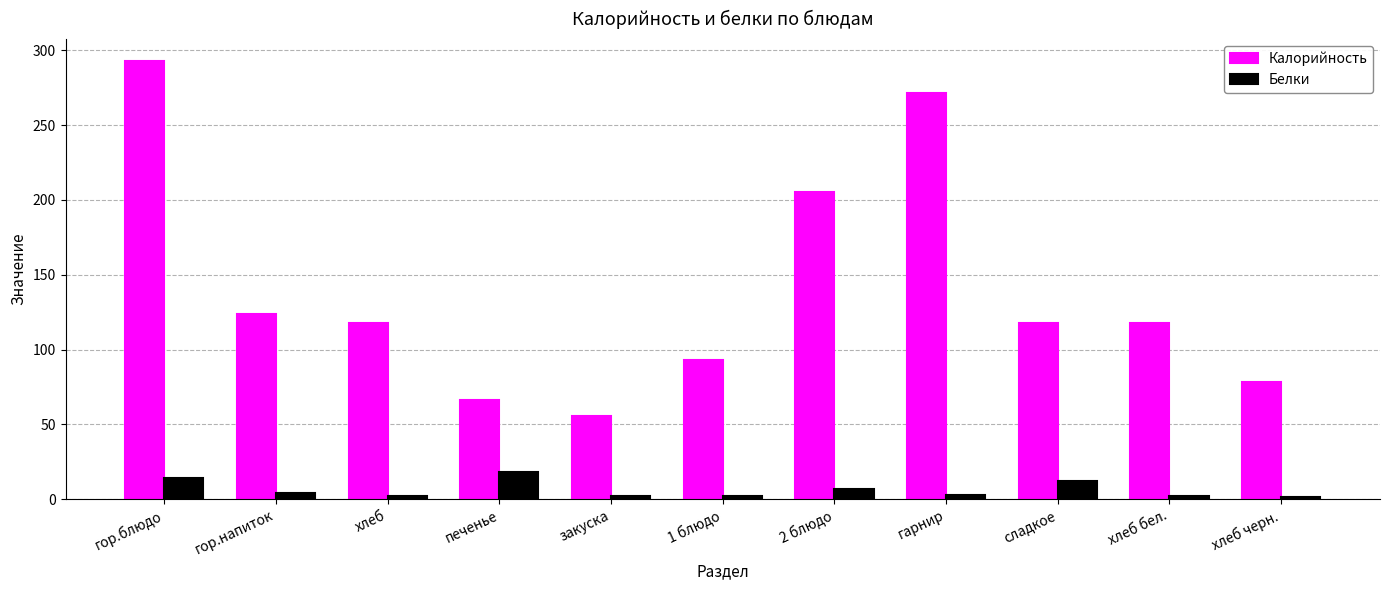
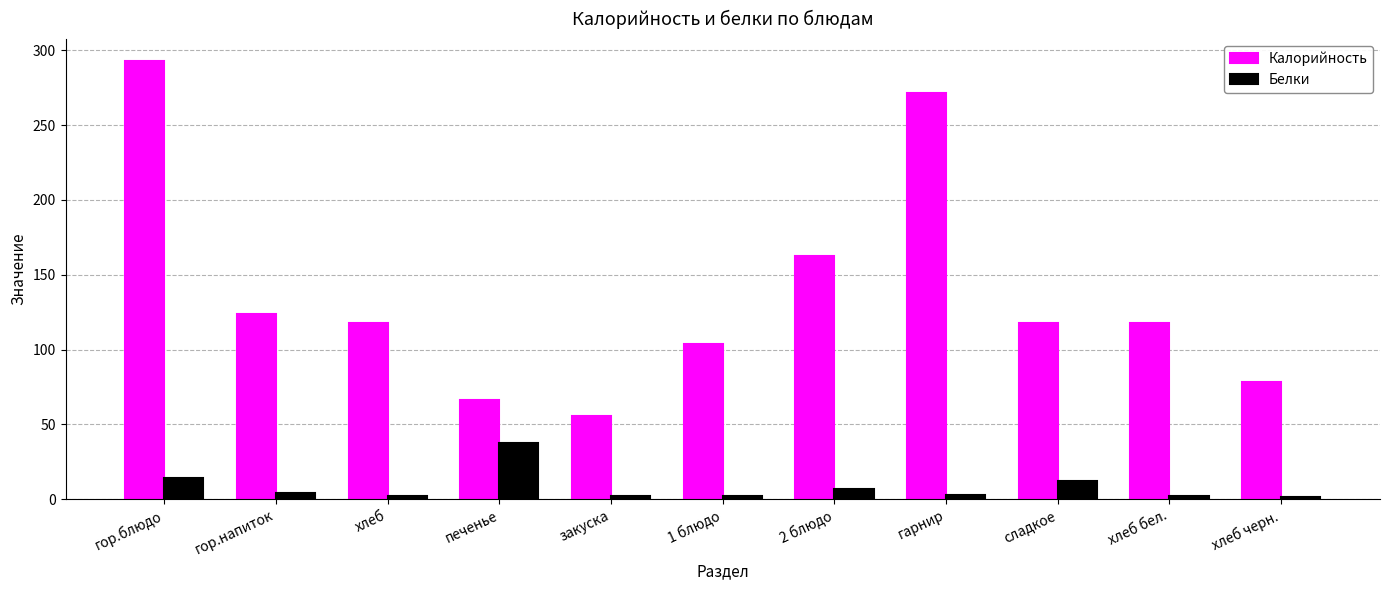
  {
    "Калорийность": {
      "гор.блюдо": 293,
      "гор.напиток": 124,
      "хлеб": 118,
      "печенье": 66,
      "закуска": 55,
-     "1 блюдо": 93,
-     "2 блюдо": 206,
+     "1 блюдо": 104,
+     "2 блюдо": 163,
      "гарнир": 271,
      "сладкое": 118,
      "хлеб бел.": 118,
      "хлеб черн.": 78
    },
    "Белки": {
      "гор.блюдо": 14,
      "гор.напиток": 4,
      "хлеб": 2,
-     "печенье": 18,
+     "печенье": 37,
      "закуска": 2,
      "1 блюдо": 2,
      "2 блюдо": 7,
      "гарнир": 3,
      "сладкое": 12,
      "хлеб бел.": 2,
      "хлеб черн.": 2
    }
  }
